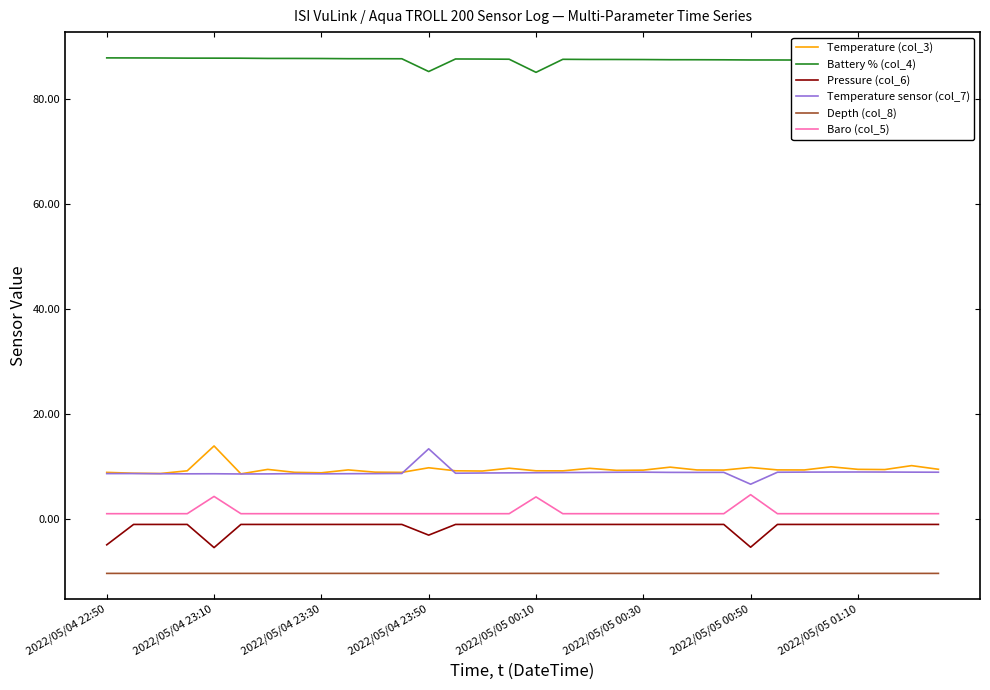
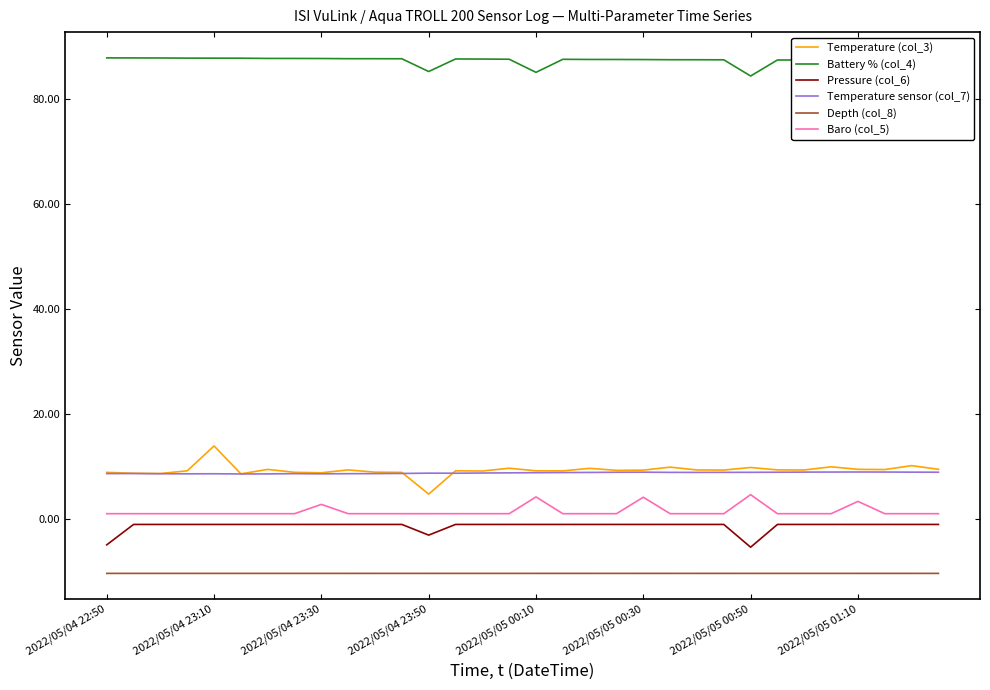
  {
    "Temperature (col_3)": {
      "2022/05/04 23:10": 14,
-     "2022/05/04 23:50": 10,
+     "2022/05/04 23:50": 5,
      "2022/05/05 00:50": 10,
      "2022/05/05 01:10": 9
    },
    "Battery % (col_4)": {
      "2022/05/04 22:50": 88,
      "2022/05/04 23:10": 88,
      "2022/05/04 23:30": 88,
      "2022/05/04 23:50": 85,
      "2022/05/05 00:10": 85,
      "2022/05/05 00:30": 88,
-     "2022/05/05 00:50": 87
+     "2022/05/05 00:50": 84
    },
    "Pressure (col_6)": {
      "2022/05/04 22:50": -5,
-     "2022/05/04 23:10": -5,
+     "2022/05/04 23:10": -1,
      "2022/05/04 23:30": -1,
      "2022/05/04 23:50": -3,
      "2022/05/05 00:10": -1,
      "2022/05/05 00:30": -1,
      "2022/05/05 00:50": -5,
      "2022/05/05 01:10": -1
    },
    "Temperature sensor (col_7)": {
      "2022/05/04 23:10": 9,
-     "2022/05/04 23:50": 13,
-     "2022/05/05 00:50": 7,
+     "2022/05/04 23:50": 9,
+     "2022/05/05 00:50": 9,
      "2022/05/05 01:10": 9
    },
    "Depth (col_8)": {
      "2022/05/04 22:50": -10,
      "2022/05/04 23:10": -10,
      "2022/05/04 23:30": -10,
      "2022/05/04 23:50": -10,
      "2022/05/05 00:10": -10,
      "2022/05/05 00:30": -10,
      "2022/05/05 00:50": -10,
      "2022/05/05 01:10": -10
    },
    "Baro (col_5)": {
      "2022/05/04 22:50": 1,
-     "2022/05/04 23:10": 4,
-     "2022/05/04 23:30": 1,
+     "2022/05/04 23:10": 1,
+     "2022/05/04 23:30": 3,
      "2022/05/04 23:50": 1,
      "2022/05/05 00:10": 4,
-     "2022/05/05 00:30": 1,
+     "2022/05/05 00:30": 4,
      "2022/05/05 00:50": 5,
-     "2022/05/05 01:10": 1
+     "2022/05/05 01:10": 3
    }
  }
